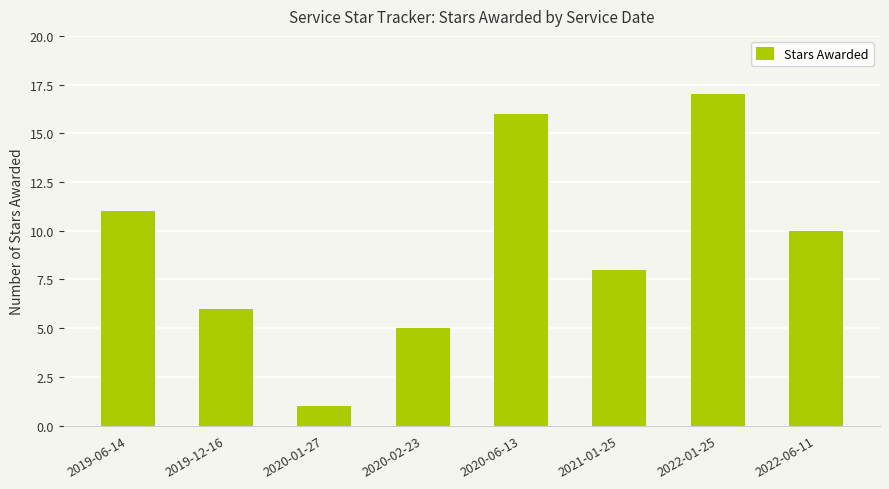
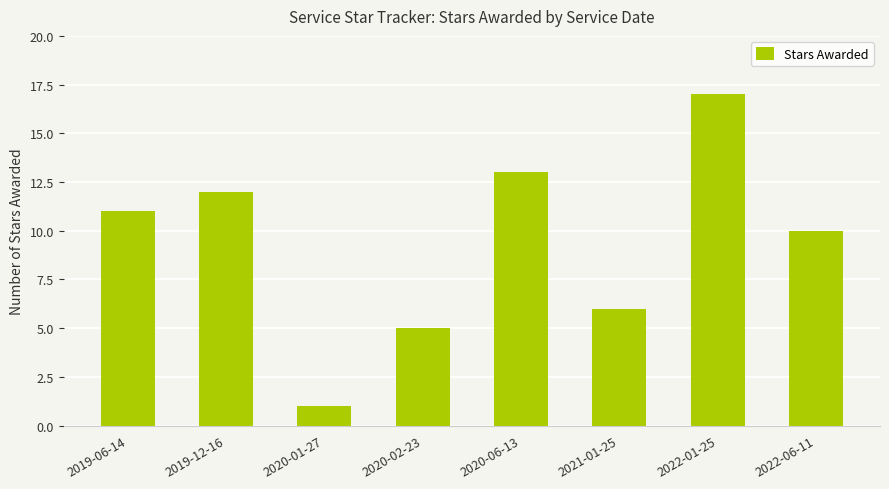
  {
    "2019-06-14": 11,
-   "2019-12-16": 6,
+   "2019-12-16": 12,
    "2020-01-27": 1,
    "2020-02-23": 5,
-   "2020-06-13": 16,
-   "2021-01-25": 8,
+   "2020-06-13": 13,
+   "2021-01-25": 6,
    "2022-01-25": 17,
    "2022-06-11": 10
  }
